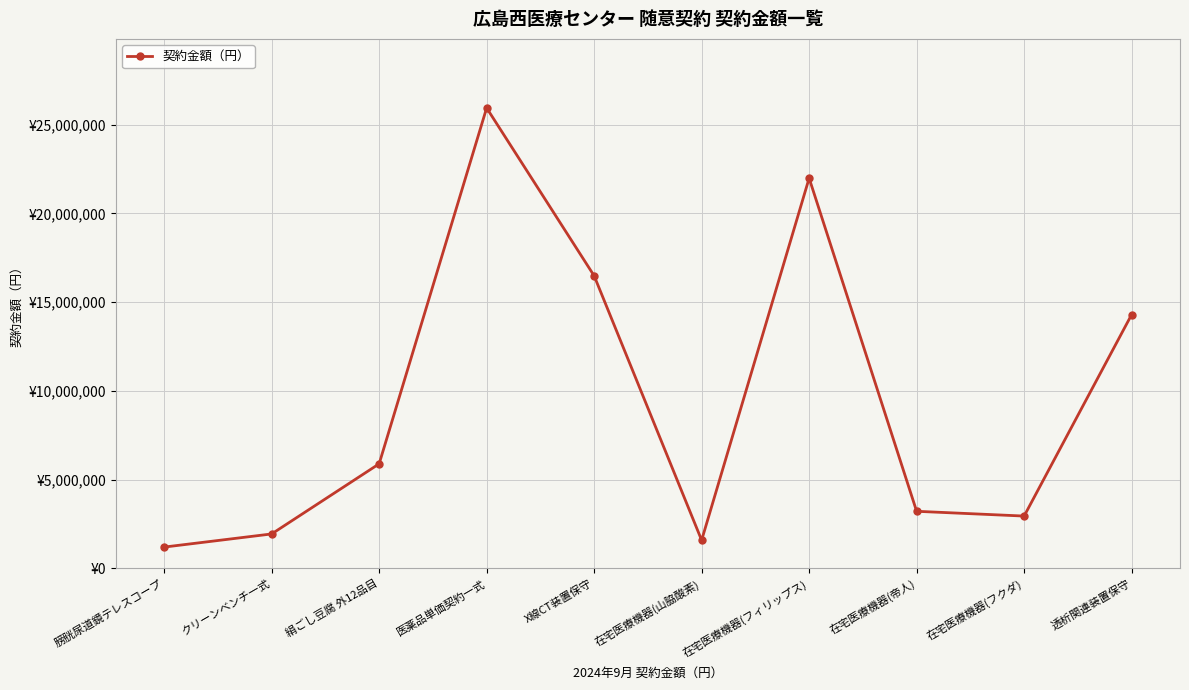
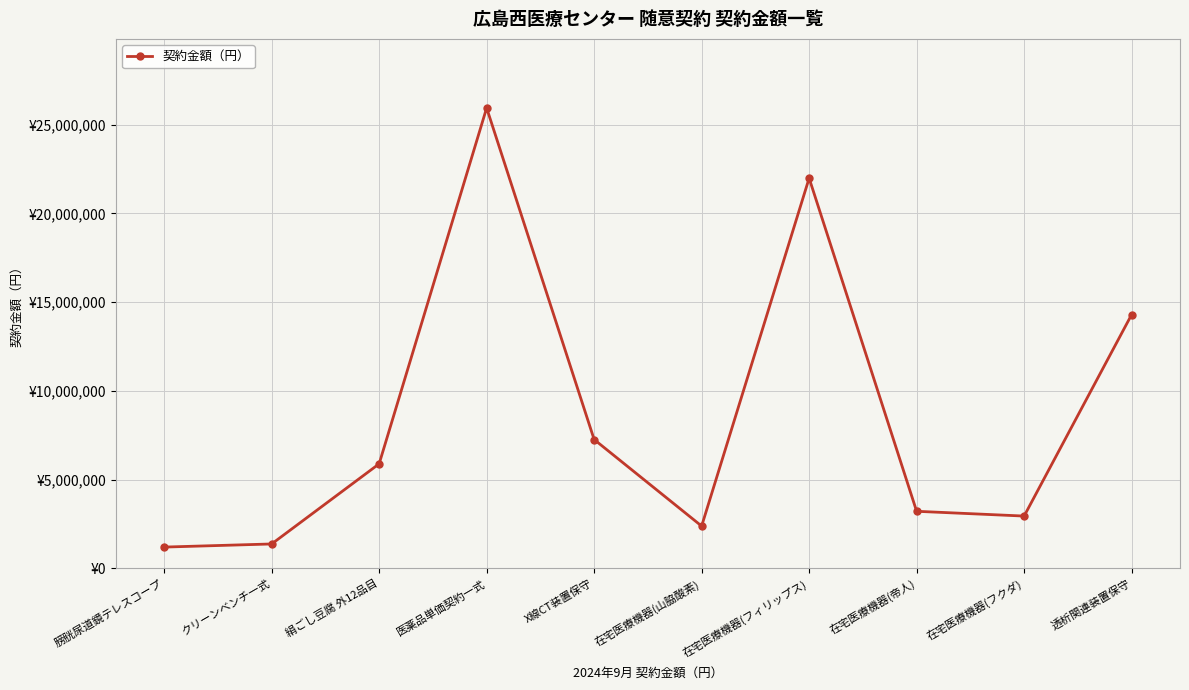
  {
    "膀胱尿道鏡テレスコープ": "¥1,200,000",
-   "クリーンベンチ一式": "¥1,900,000",
+   "クリーンベンチ一式": "¥1,400,000",
    "絹ごし豆腐 外12品目": "¥5,900,000",
    "医薬品単価契約一式": "¥25,900,000",
-   "X線CT装置保守": "¥16,500,000",
-   "在宅医療機器(山脇酸素)": "¥1,600,000",
+   "X線CT装置保守": "¥7,300,000",
+   "在宅医療機器(山脇酸素)": "¥2,400,000",
    "在宅医療機器(フィリップス)": "¥22,000,000",
    "在宅医療機器(帝人)": "¥3,200,000",
    "在宅医療機器(フクダ)": "¥2,900,000",
    "透析関連装置保守": "¥14,300,000"
  }
